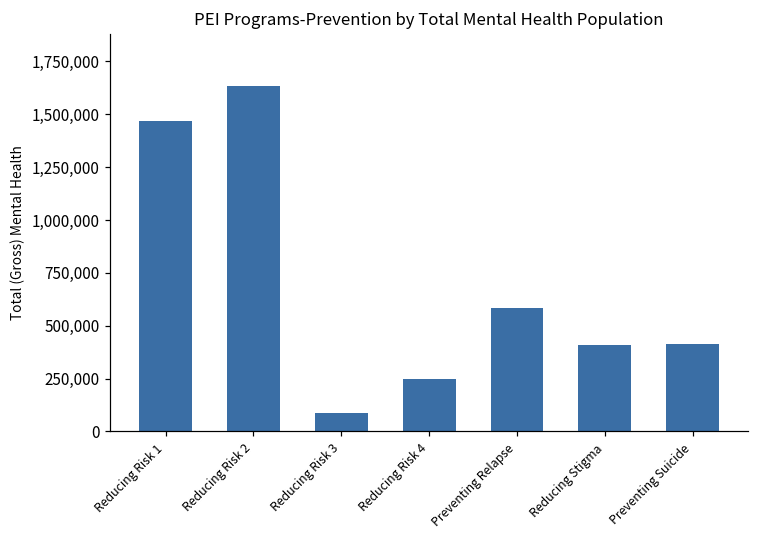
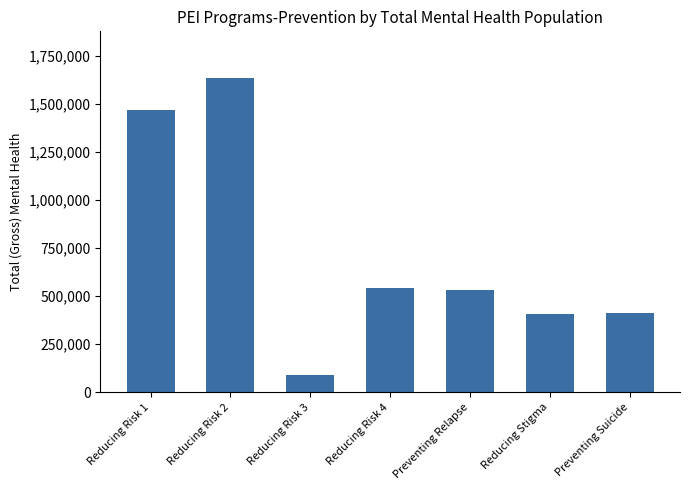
  {
    "Reducing Risk 1": "1,470,000",
    "Reducing Risk 2": "1,630,000",
    "Reducing Risk 3": "90,000",
-   "Reducing Risk 4": "250,000",
-   "Preventing Relapse": "590,000",
+   "Reducing Risk 4": "540,000",
+   "Preventing Relapse": "530,000",
    "Reducing Stigma": "410,000",
    "Preventing Suicide": "410,000"
  }
